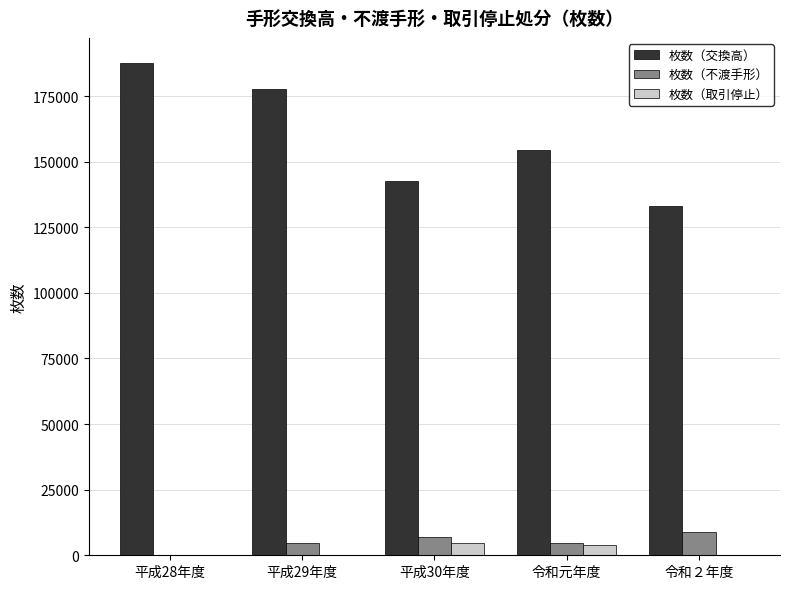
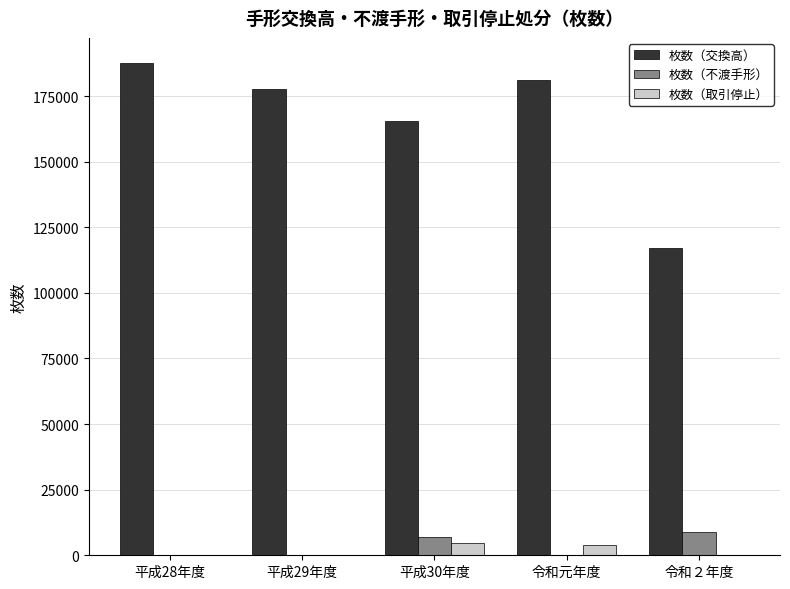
  {
    "枚数（交換高）": {
      "平成28年度": 188000,
      "平成29年度": 178000,
-     "平成30年度": 143000,
-     "令和元年度": 155000,
-     "令和２年度": 133000
+     "平成30年度": 166000,
+     "令和元年度": 181000,
+     "令和２年度": 117000
    },
    "枚数（不渡手形）": {
-     "平成29年度": 5000,
+     "平成29年度": 0,
      "平成30年度": 7000,
-     "令和元年度": 5000,
+     "令和元年度": 0,
      "令和２年度": 9000
    },
    "枚数（取引停止）": {
      "平成30年度": 5000,
      "令和元年度": 4000
    }
  }
